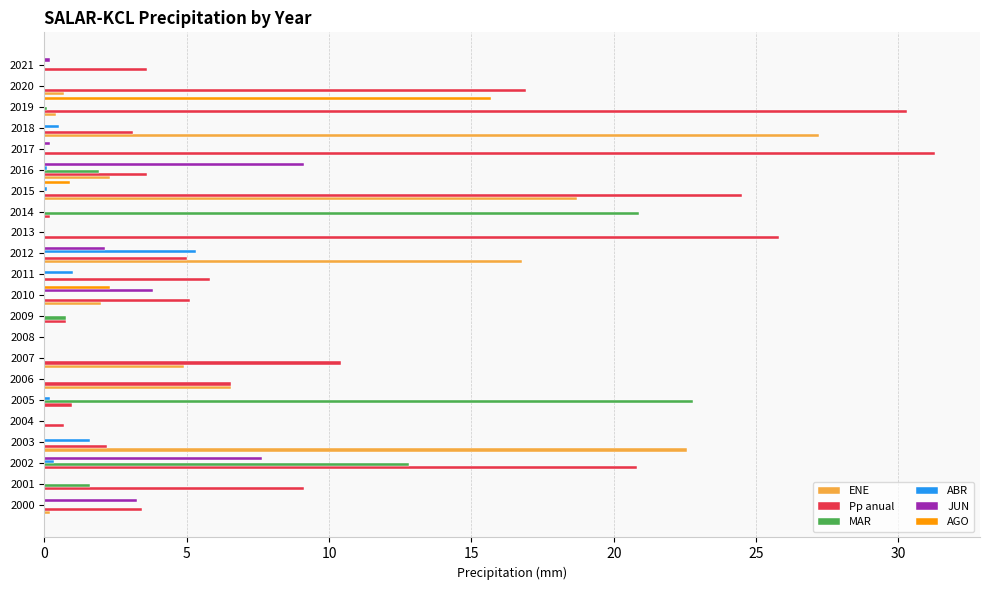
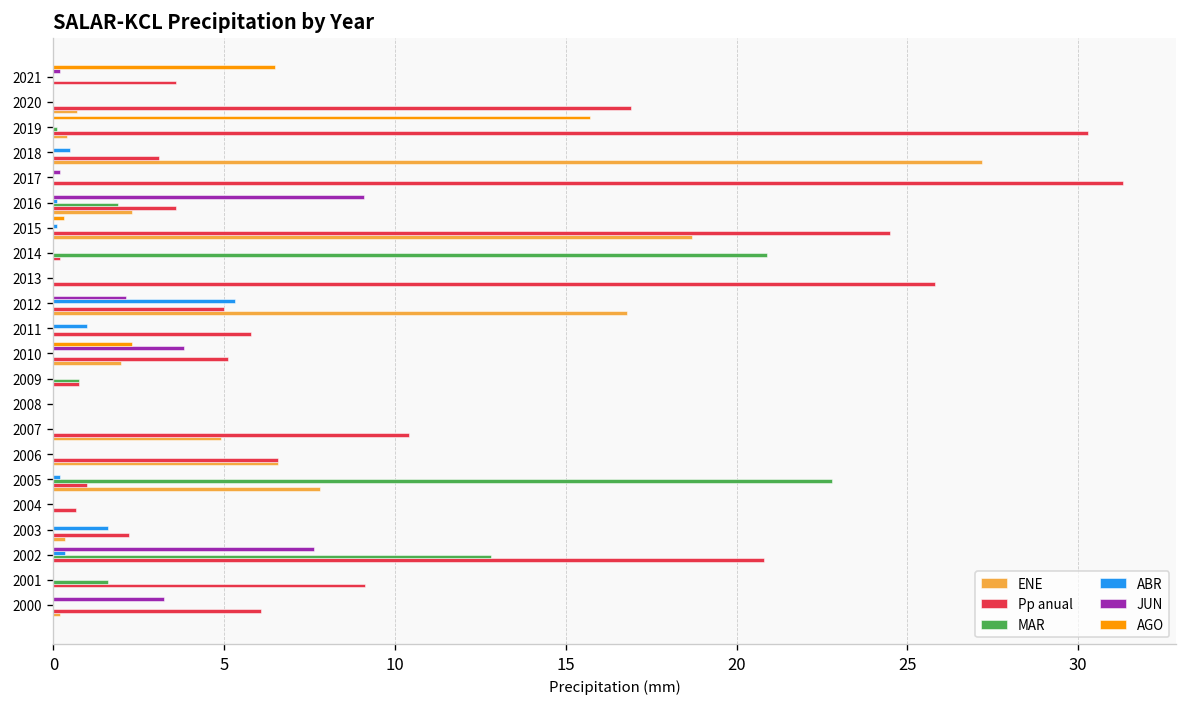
  {
    "ENE": {
      "2021": 0.0,
      "2020": 0.7,
      "2019": 0.4,
      "2018": 27.2,
      "2017": 0.0,
      "2016": 2.3,
      "2015": 18.7,
      "2014": 0.0,
      "2013": 0.0,
      "2012": 16.8,
      "2011": 0.0,
      "2010": 2.0,
      "2009": 0.0,
      "2008": 0.0,
      "2007": 4.9,
      "2006": 6.6,
-     "2005": 0.0,
+     "2005": 7.8,
      "2004": 0.0,
-     "2003": 22.6,
+     "2003": 0.3,
      "2002": 0.0,
      "2001": 0.0,
      "2000": 0.2
    },
    "Pp anual": {
      "2021": 3.6,
      "2020": 16.9,
      "2019": 30.3,
      "2018": 3.1,
      "2017": 31.3,
      "2016": 3.6,
      "2015": 24.5,
      "2014": 0.2,
      "2013": 25.8,
      "2012": 5.0,
      "2011": 5.8,
      "2010": 5.1,
      "2009": 0.8,
      "2008": 0.0,
      "2007": 10.4,
      "2006": 6.6,
      "2005": 1.0,
      "2004": 0.7,
      "2003": 2.2,
      "2002": 20.8,
      "2001": 9.1,
-     "2000": 3.4
+     "2000": 6.1
    },
    "MAR": {
      "2021": 0.0,
      "2020": 0.0,
      "2019": 0.1,
      "2018": 0.0,
      "2017": 0.0,
      "2016": 1.9,
      "2015": 0.0,
      "2014": 20.9,
      "2013": 0.0,
      "2012": 0.0,
      "2011": 0.0,
      "2010": 0.0,
      "2009": 0.8,
      "2008": 0.0,
      "2007": 0.0,
      "2006": 0.0,
      "2005": 22.8,
      "2004": 0.0,
      "2003": 0.0,
      "2002": 12.8,
      "2001": 1.6,
      "2000": 0.0
    },
    "ABR": {
      "2021": 0.0,
      "2020": 0.0,
      "2019": 0.0,
      "2018": 0.5,
      "2017": 0.0,
      "2016": 0.1,
      "2015": 0.1,
      "2014": 0.0,
      "2013": 0.0,
      "2012": 5.3,
      "2011": 1.0,
      "2010": 0.0,
      "2009": 0.0,
      "2008": 0.0,
      "2007": 0.0,
      "2006": 0.0,
      "2005": 0.2,
      "2004": 0.0,
      "2003": 1.6,
      "2002": 0.3,
      "2001": 0.0,
      "2000": 0.0
    },
    "JUN": {
      "2021": 0.2,
      "2020": 0.0,
      "2019": 0.0,
      "2018": 0.0,
      "2017": 0.2,
      "2016": 9.1,
      "2015": 0.0,
      "2014": 0.0,
      "2013": 0.0,
      "2012": 2.1,
      "2011": 0.0,
      "2010": 3.8,
      "2009": 0.0,
      "2008": 0.0,
      "2007": 0.0,
      "2006": 0.0,
      "2005": 0.0,
      "2004": 0.0,
      "2003": 0.0,
      "2002": 7.6,
      "2001": 0.0,
      "2000": 3.2
    },
    "AGO": {
-     "2021": 0.0,
+     "2021": 6.5,
      "2020": 0.0,
      "2019": 15.7,
      "2018": 0.0,
      "2017": 0.0,
      "2016": 0.0,
-     "2015": 0.9,
+     "2015": 0.3,
      "2014": 0.0,
      "2013": 0.0,
      "2012": 0.0,
      "2011": 0.0,
      "2010": 2.3,
      "2009": 0.0,
      "2008": 0.0,
      "2007": 0.0,
      "2006": 0.0,
      "2005": 0.0,
      "2004": 0.0,
      "2003": 0.0,
      "2002": 0.0,
      "2001": 0.0,
      "2000": 0.0
    }
  }
